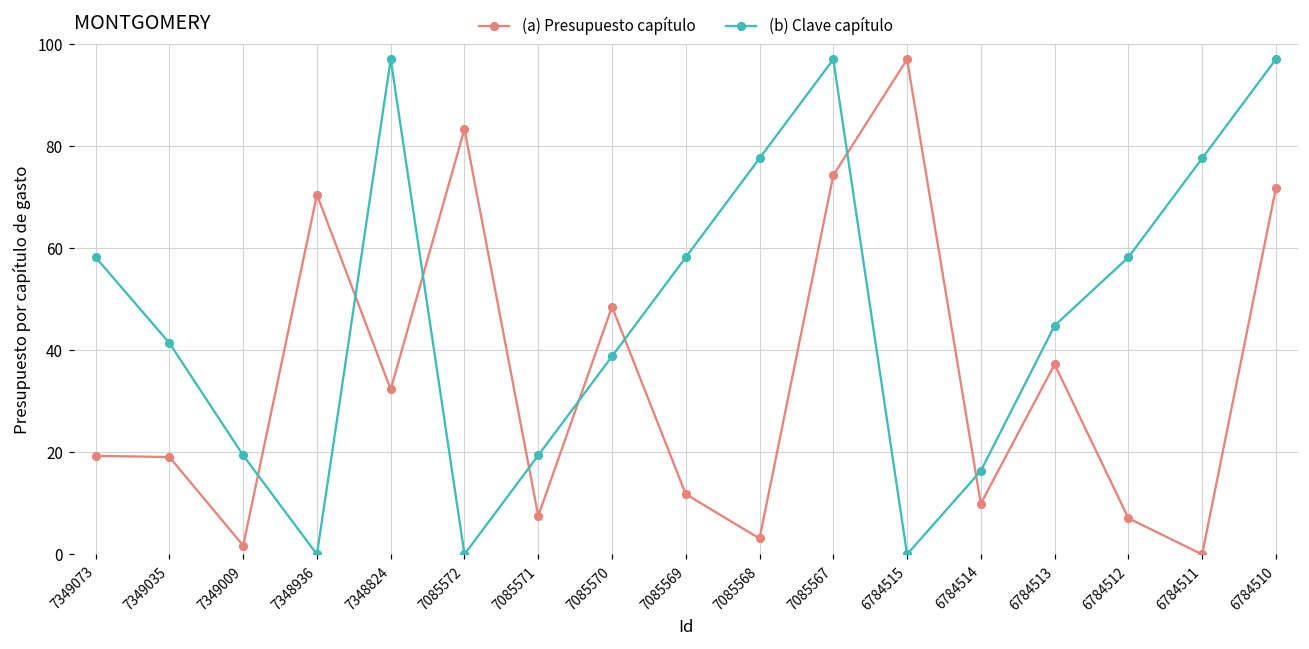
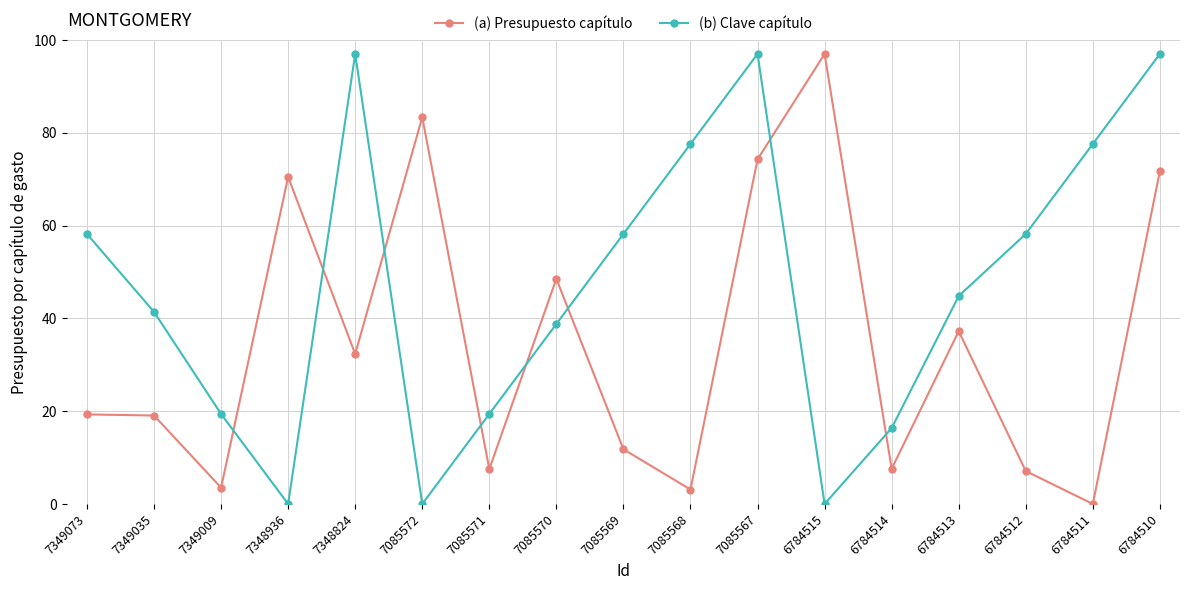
  {
    "(a) Presupuesto capítulo": {
      "7349073": 19,
      "7349035": 19,
-     "7349009": 2,
+     "7349009": 4,
      "7348936": 70,
      "7348824": 32,
      "7085572": 83,
      "7085571": 8,
      "7085570": 49,
      "7085569": 12,
      "7085568": 3,
      "7085567": 74,
      "6784515": 97,
-     "6784514": 10,
+     "6784514": 8,
      "6784513": 37,
      "6784512": 7,
      "6784511": 0,
      "6784510": 72
    },
    "(b) Clave capítulo": {
      "7349073": 58,
      "7349035": 41,
      "7349009": 19,
      "7348936": 0,
      "7348824": 97,
      "7085572": 0,
      "7085571": 19,
      "7085570": 39,
      "7085569": 58,
      "7085568": 78,
      "7085567": 97,
      "6784515": 0,
      "6784514": 16,
      "6784513": 45,
      "6784512": 58,
      "6784511": 78,
      "6784510": 97
    }
  }
